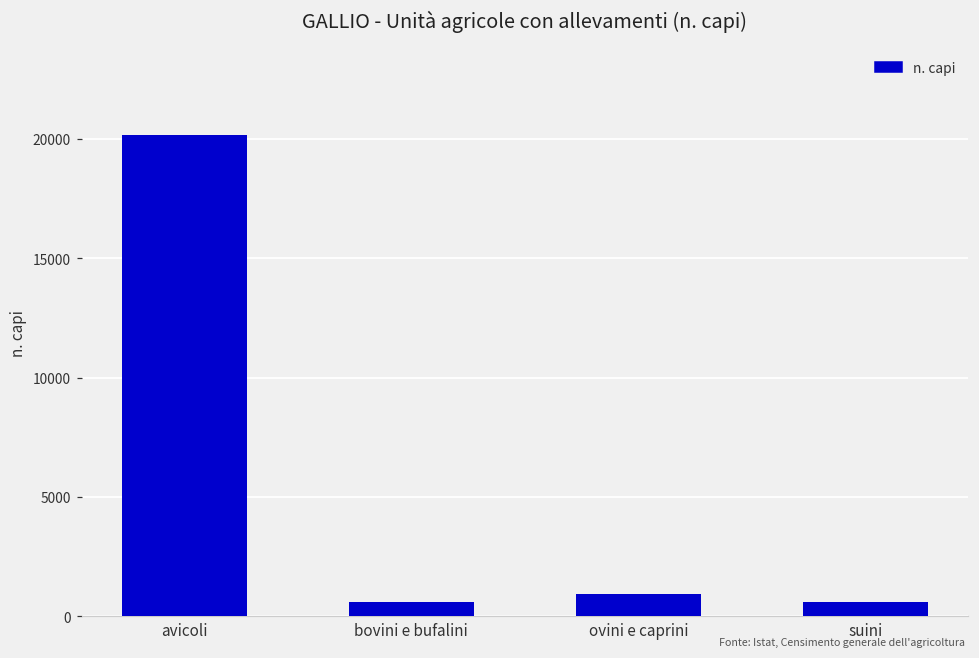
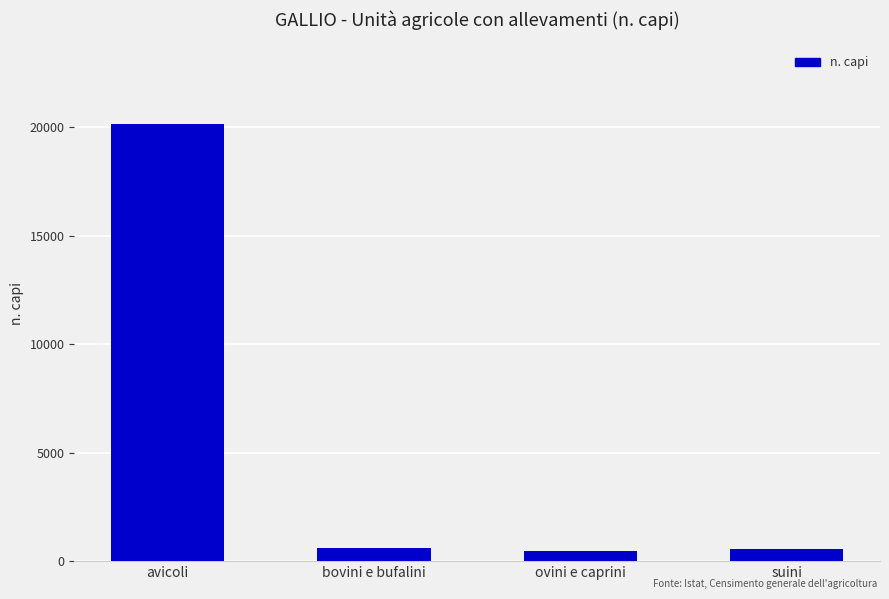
  {
    "avicoli": 20200,
    "bovini e bufalini": 600,
-   "ovini e caprini": 900,
+   "ovini e caprini": 500,
    "suini": 600
  }
